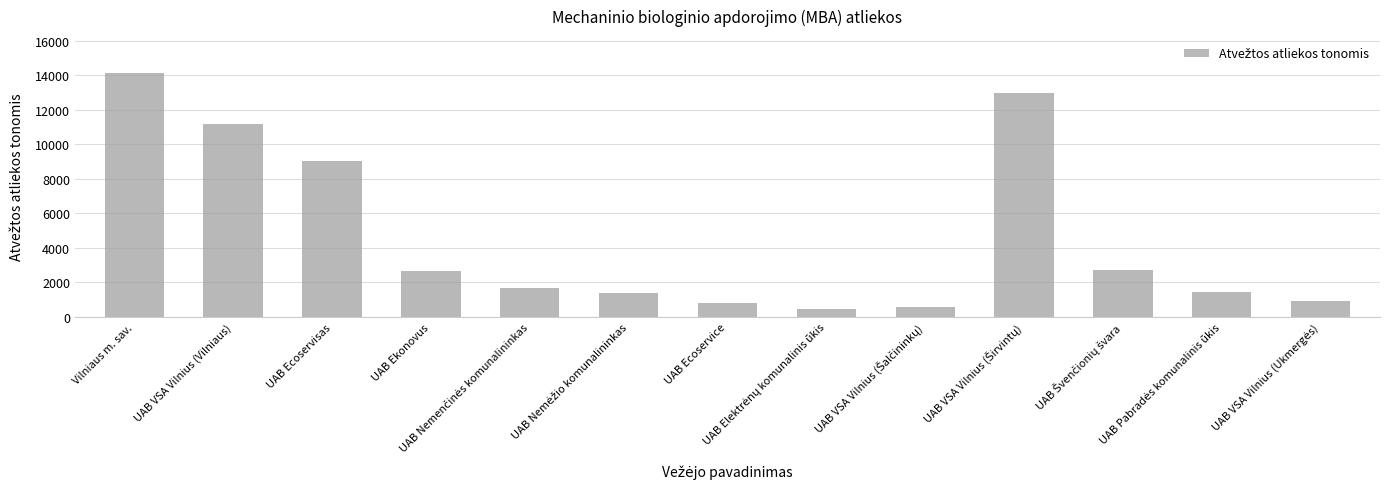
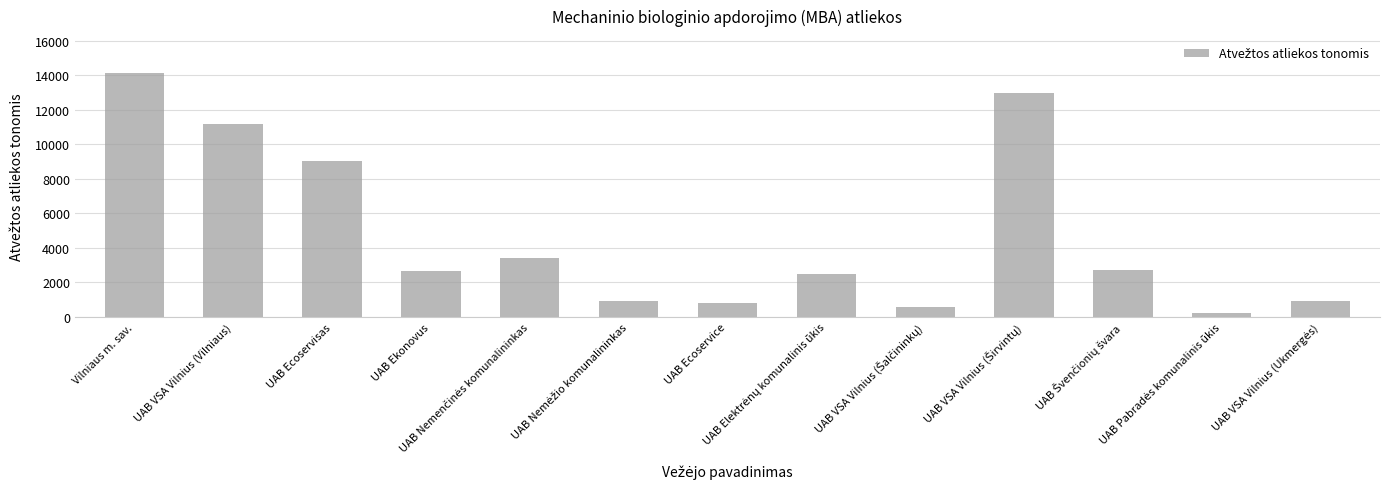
  {
    "Vilniaus m. sav.": 14200,
    "UAB VSA Vilnius (Vilniaus)": 11200,
    "UAB Ecoservisas": 9000,
    "UAB Ekonovus": 2700,
-   "UAB Nemenčinės komunalininkas": 1700,
-   "UAB Nemėžio komunalininkas": 1400,
+   "UAB Nemenčinės komunalininkas": 3400,
+   "UAB Nemėžio komunalininkas": 900,
    "UAB Ecoservice": 800,
-   "UAB Elektrėnų komunalinis ūkis": 500,
+   "UAB Elektrėnų komunalinis ūkis": 2500,
    "UAB VSA Vilnius (Šalčininkų)": 600,
    "UAB VSA Vilnius (Širvintų)": 13000,
    "UAB Švenčionių švara": 2700,
-   "UAB Pabradės komunalinis ūkis": 1400,
+   "UAB Pabradės komunalinis ūkis": 200,
    "UAB VSA Vilnius (Ukmergės)": 1000
  }
